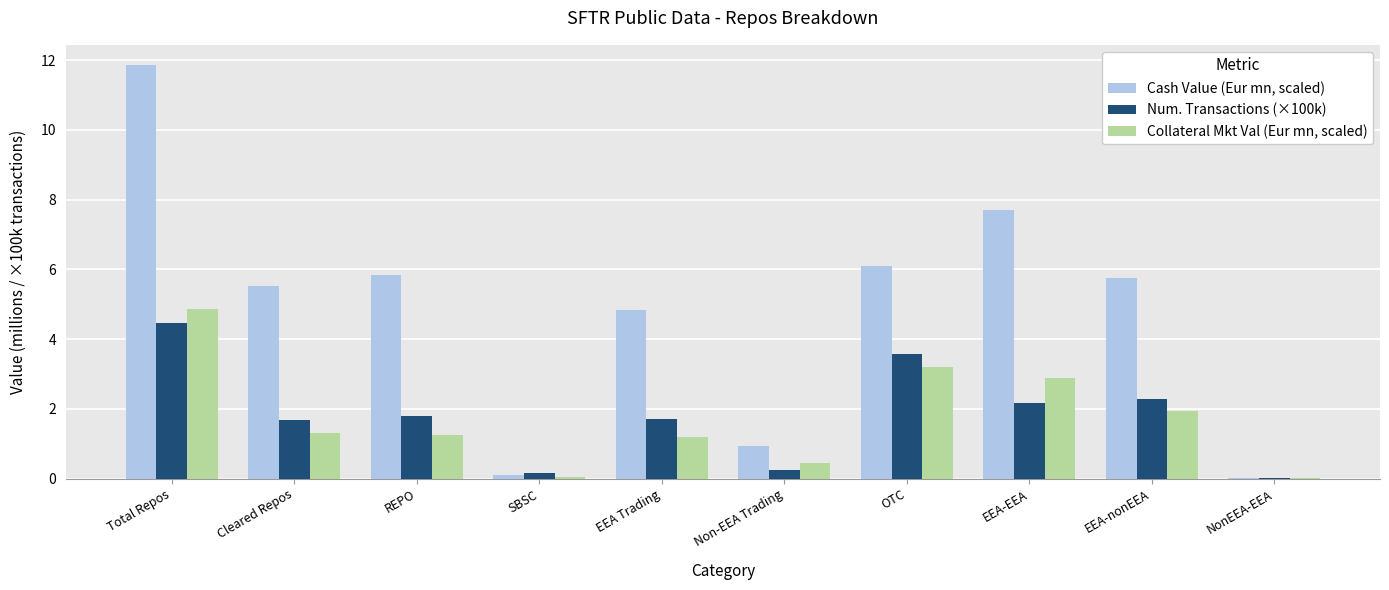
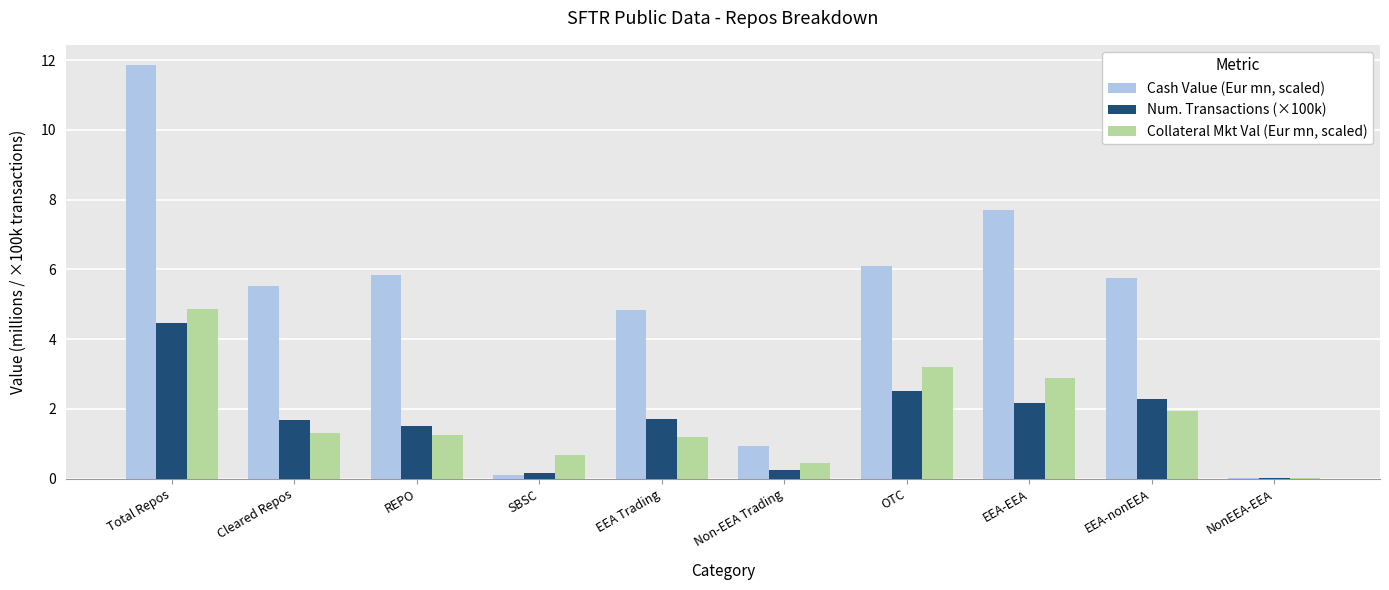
  {
    "Cash Value (Eur mn, scaled)": {
      "Total Repos": 11.8,
      "Cleared Repos": 5.5,
      "REPO": 5.8,
      "SBSC": 0.1,
      "EEA Trading": 4.8,
      "Non-EEA Trading": 0.9,
      "OTC": 6.1,
      "EEA-EEA": 7.7,
      "EEA-nonEEA": 5.8
    },
    "Num. Transactions (×100k)": {
      "Total Repos": 4.5,
      "Cleared Repos": 1.7,
-     "REPO": 1.8,
+     "REPO": 1.5,
      "SBSC": 0.2,
      "EEA Trading": 1.7,
      "Non-EEA Trading": 0.2,
-     "OTC": 3.6,
+     "OTC": 2.5,
      "EEA-EEA": 2.2,
      "EEA-nonEEA": 2.3
    },
    "Collateral Mkt Val (Eur mn, scaled)": {
      "Total Repos": 4.9,
      "Cleared Repos": 1.3,
      "REPO": 1.3,
-     "SBSC": 0.0,
+     "SBSC": 0.7,
      "EEA Trading": 1.2,
      "Non-EEA Trading": 0.4,
      "OTC": 3.2,
      "EEA-EEA": 2.9,
      "EEA-nonEEA": 1.9
    }
  }
